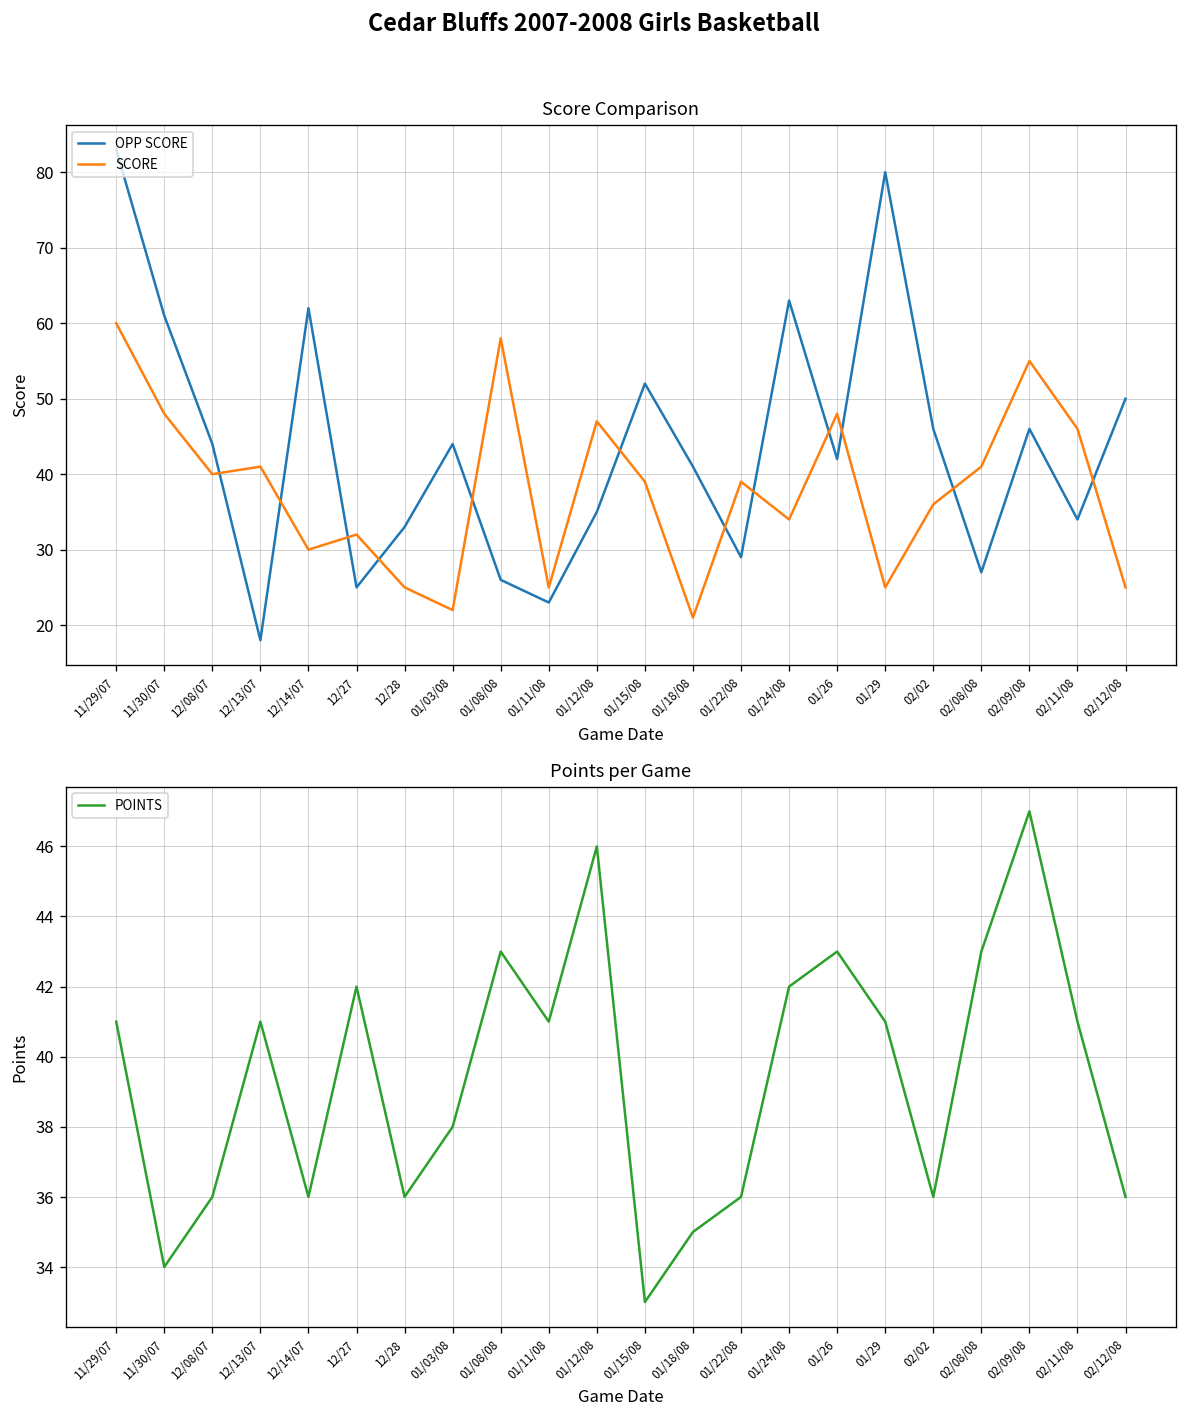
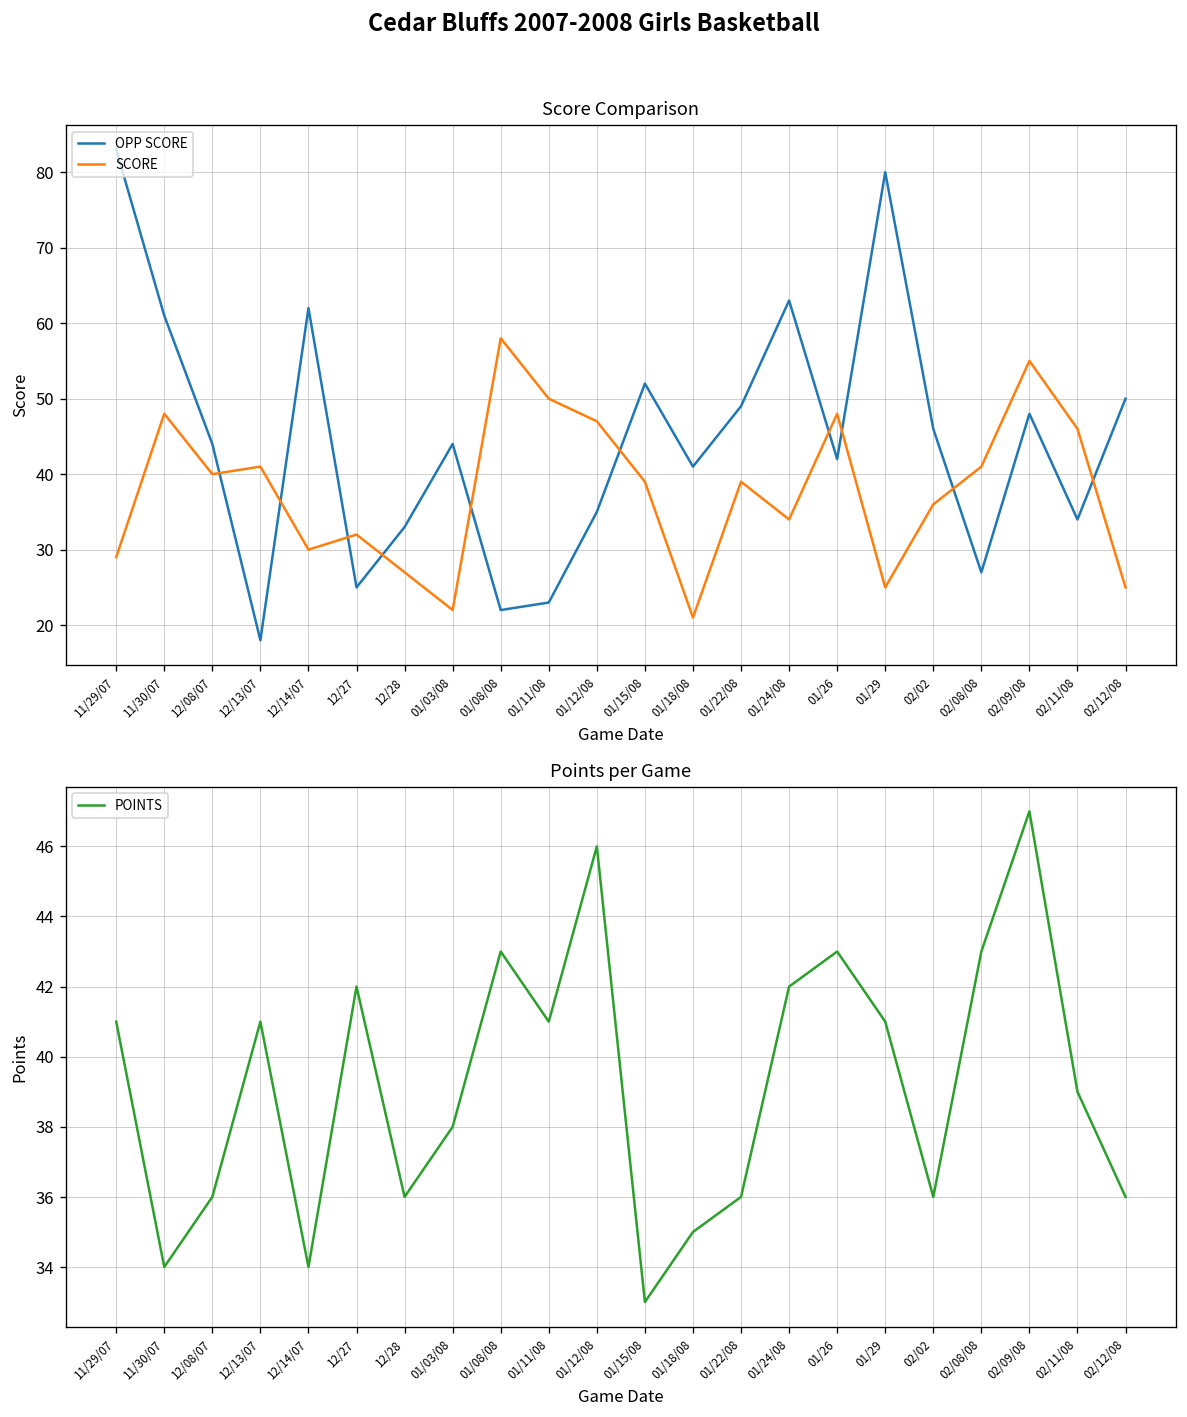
  {
    "Score Comparison": {
      "OPP SCORE": {
        "11/30/07": 61,
        "12/08/07": 44,
        "12/13/07": 18,
        "12/14/07": 62,
        "12/27": 25,
        "12/28": 33,
        "01/03/08": 44,
-       "01/08/08": 26,
+       "01/08/08": 22,
        "01/11/08": 23,
        "01/12/08": 35,
        "01/15/08": 52,
        "01/18/08": 41,
-       "01/22/08": 29,
+       "01/22/08": 49,
        "01/24/08": 63,
        "01/26": 42,
        "01/29": 80,
        "02/02": 46,
        "02/08/08": 27,
-       "02/09/08": 46,
+       "02/09/08": 48,
        "02/11/08": 34,
        "02/12/08": 50
      },
      "SCORE": {
-       "11/29/07": 60,
+       "11/29/07": 29,
        "11/30/07": 48,
        "12/08/07": 40,
        "12/13/07": 41,
        "12/14/07": 30,
        "12/27": 32,
-       "12/28": 25,
+       "12/28": 27,
        "01/03/08": 22,
        "01/08/08": 58,
-       "01/11/08": 25,
+       "01/11/08": 50,
        "01/12/08": 47,
        "01/15/08": 39,
        "01/18/08": 21,
        "01/22/08": 39,
        "01/24/08": 34,
        "01/26": 48,
        "01/29": 25,
        "02/02": 36,
        "02/08/08": 41,
        "02/09/08": 55,
        "02/11/08": 46,
        "02/12/08": 25
      }
    },
    "Points per Game": {
      "11/29/07": 41,
      "11/30/07": 34,
      "12/08/07": 36,
      "12/13/07": 41,
-     "12/14/07": 36,
+     "12/14/07": 34,
      "12/27": 42,
      "12/28": 36,
      "01/03/08": 38,
      "01/08/08": 43,
      "01/11/08": 41,
      "01/12/08": 46,
      "01/15/08": 33,
      "01/18/08": 35,
      "01/22/08": 36,
      "01/24/08": 42,
      "01/26": 43,
      "01/29": 41,
      "02/02": 36,
      "02/08/08": 43,
      "02/09/08": 47,
-     "02/11/08": 41,
+     "02/11/08": 39,
      "02/12/08": 36
    }
  }
